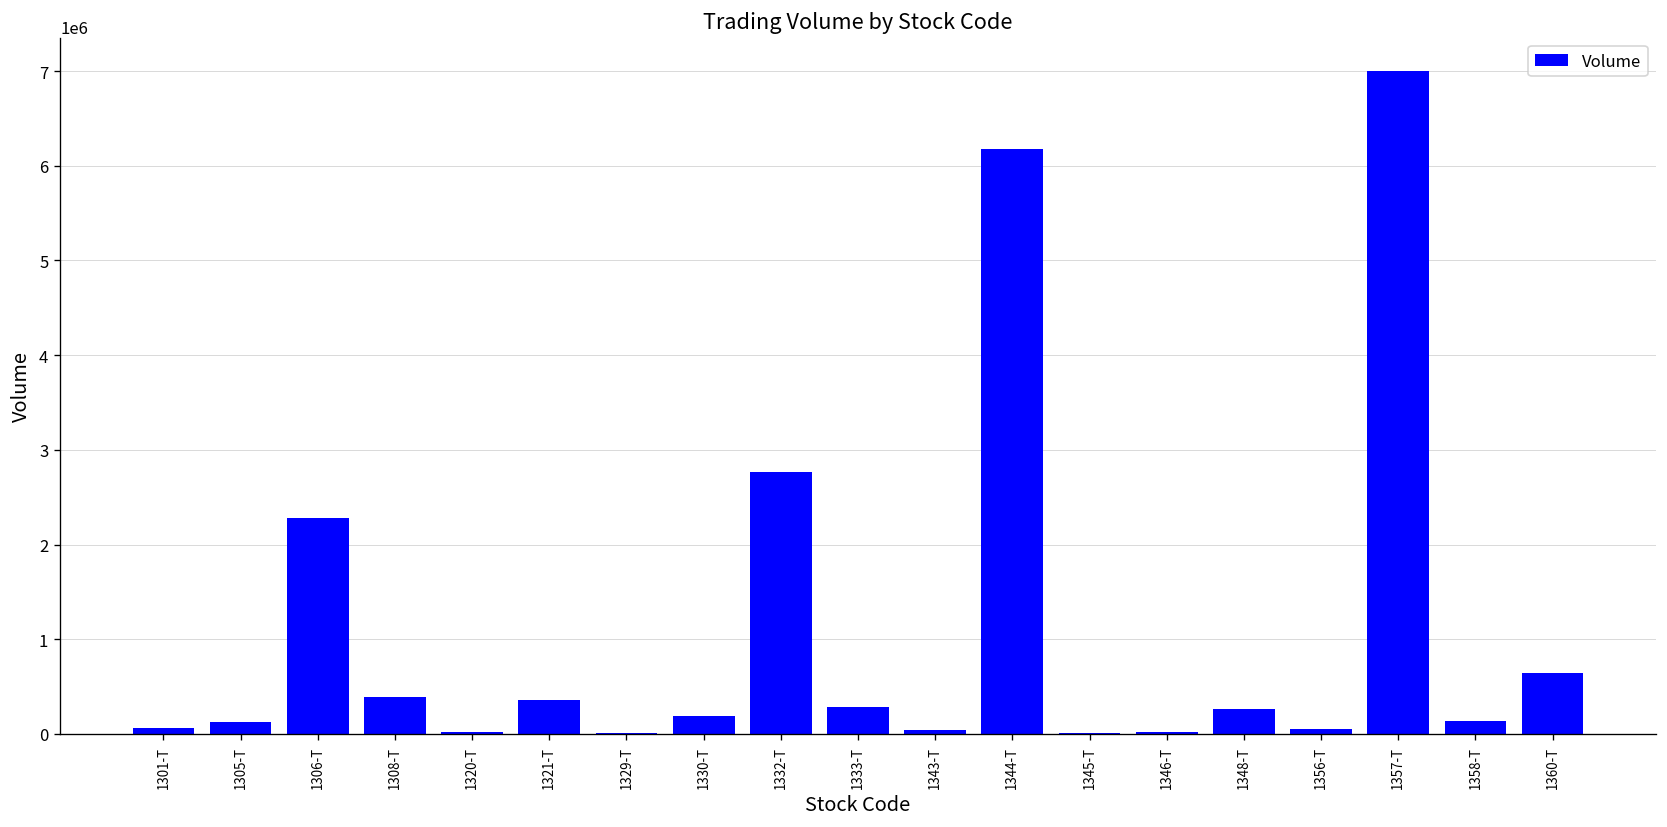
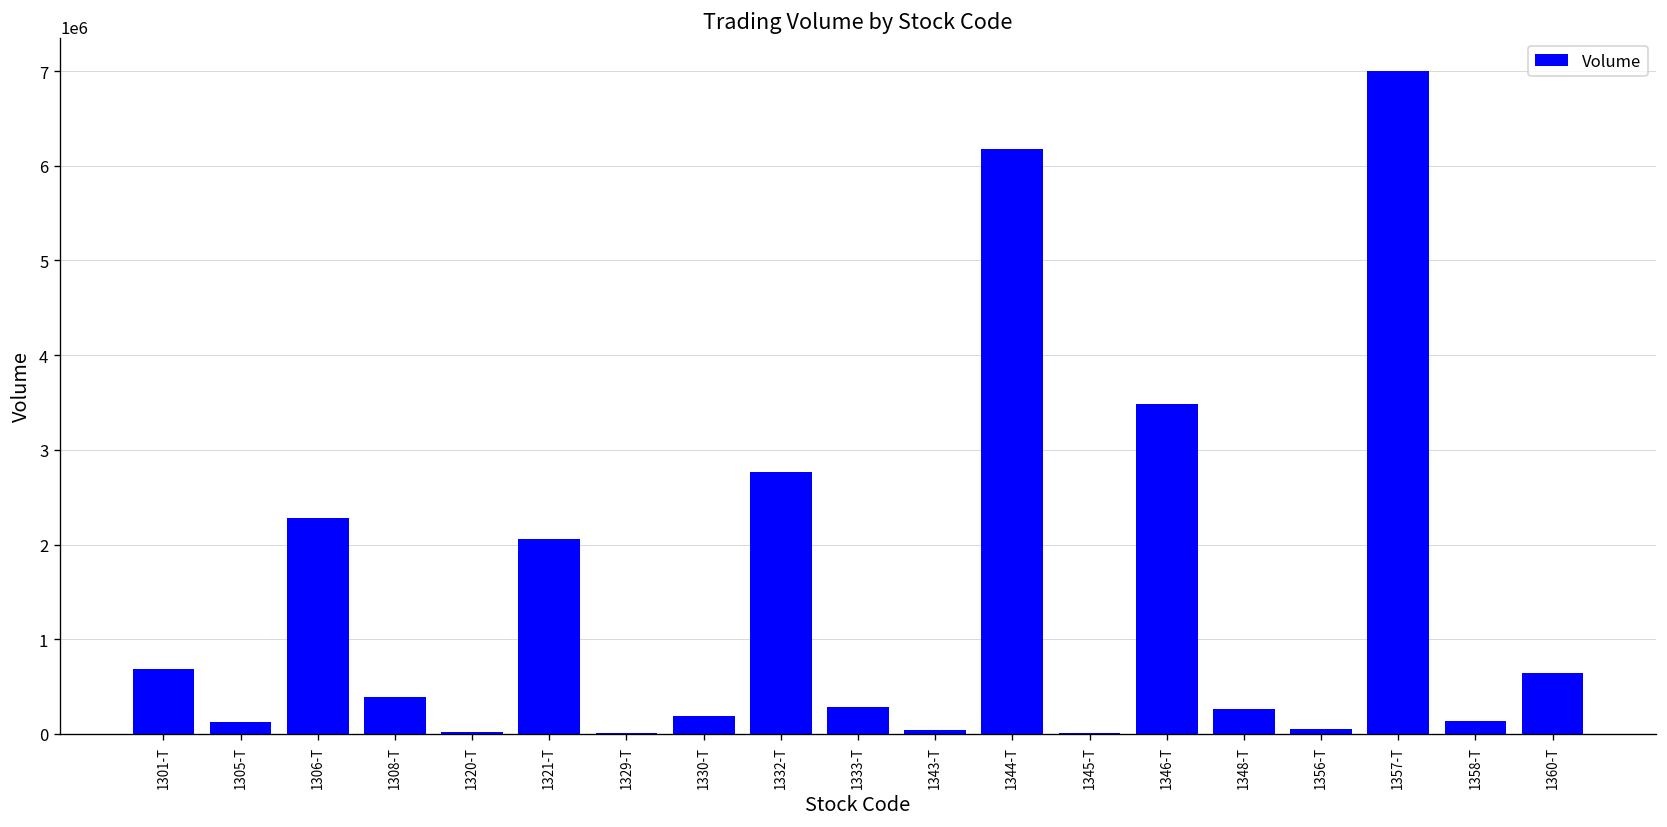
  {
-   "1301-T": 100000,
+   "1301-T": 700000,
    "1305-T": 100000,
    "1306-T": 2300000,
    "1308-T": 400000,
-   "1321-T": 400000,
+   "1321-T": 2100000,
    "1330-T": 200000,
    "1332-T": 2800000,
    "1333-T": 300000,
    "1343-T": 0,
    "1344-T": 6200000,
-   "1346-T": 0,
+   "1346-T": 3500000,
    "1348-T": 300000,
    "1356-T": 100000,
    "1357-T": 7000000,
    "1358-T": 100000,
    "1360-T": 600000
  }
